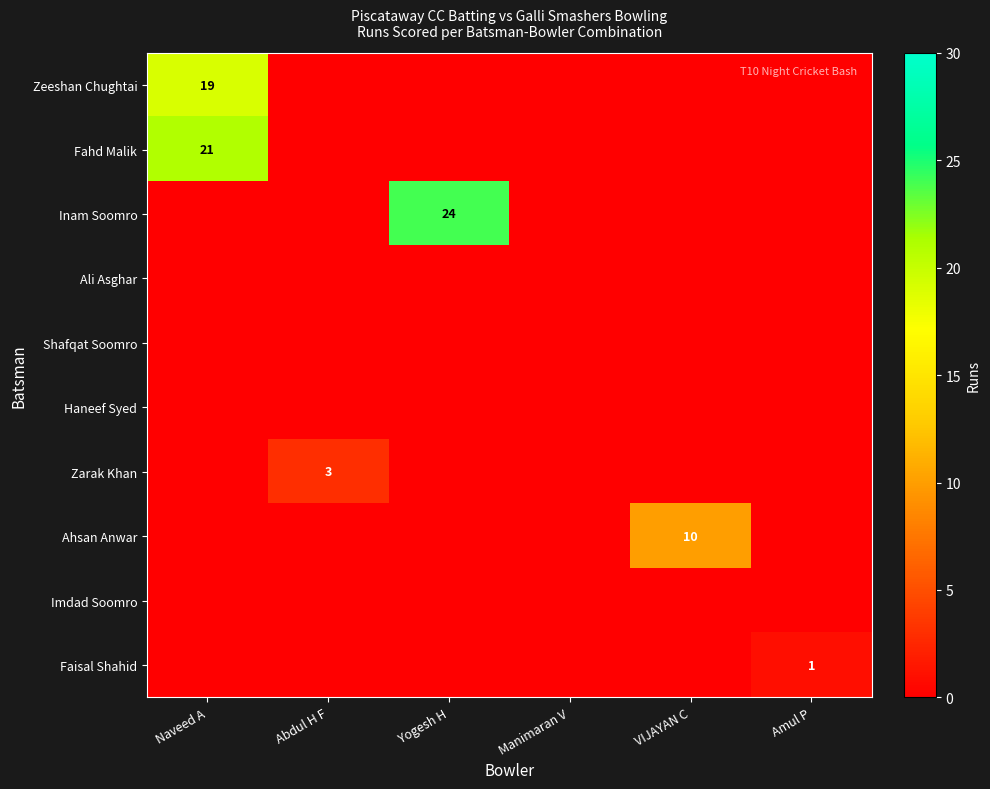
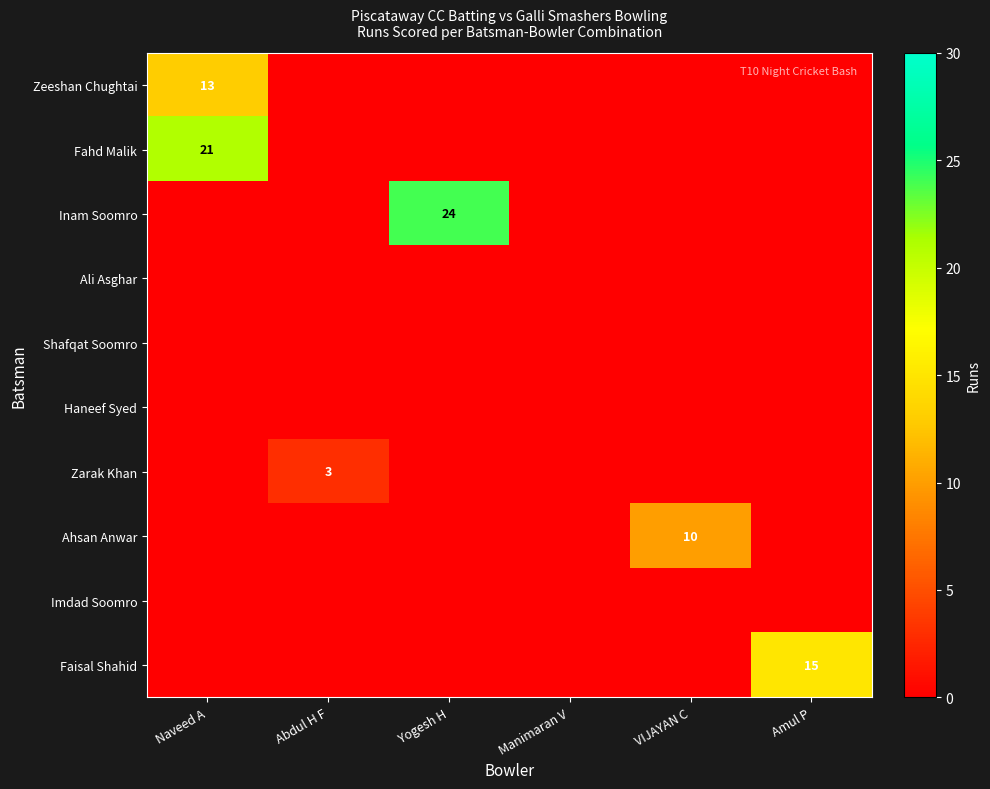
  {
    "Zeeshan Chughtai": {
-     "Naveed A": 19
+     "Naveed A": 13
    },
    "Fahd Malik": {
      "Naveed A": 21
    },
    "Inam Soomro": {
      "Yogesh H": 24
    },
    "Zarak Khan": {
      "Abdul H F": 3
    },
    "Ahsan Anwar": {
      "VIJAYAN C": 10
    },
    "Faisal Shahid": {
-     "Amul P": 1
+     "Amul P": 15
    }
  }
